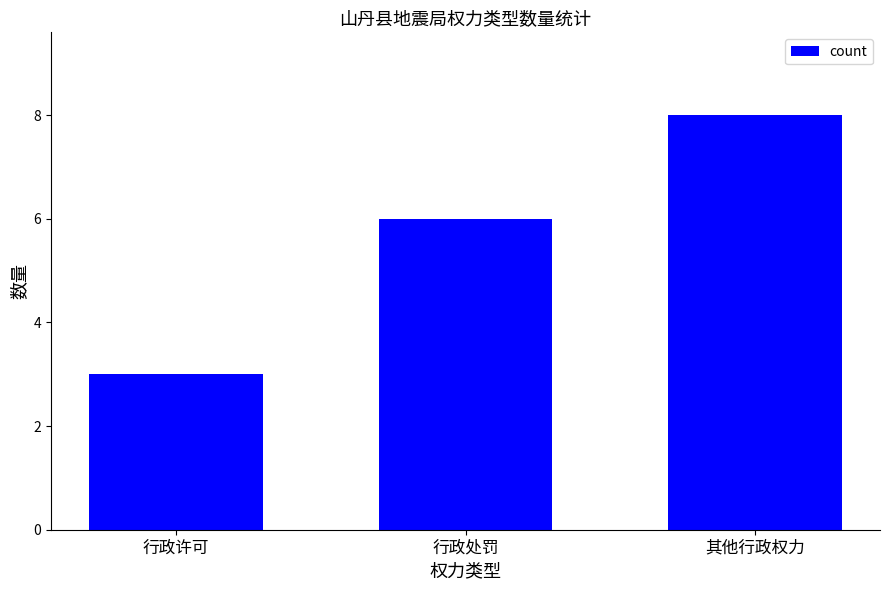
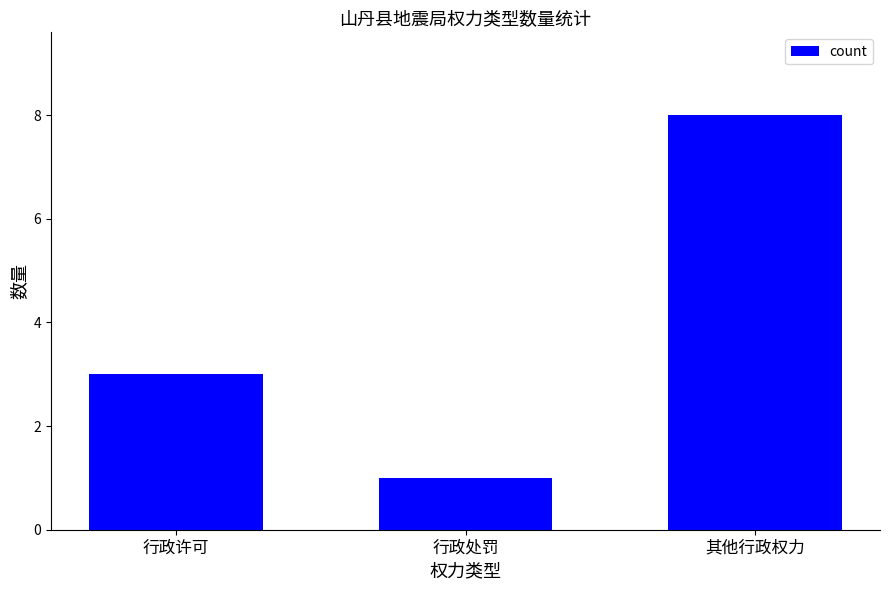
  {
    "行政许可": 3,
-   "行政处罚": 6,
+   "行政处罚": 1,
    "其他行政权力": 8
  }
